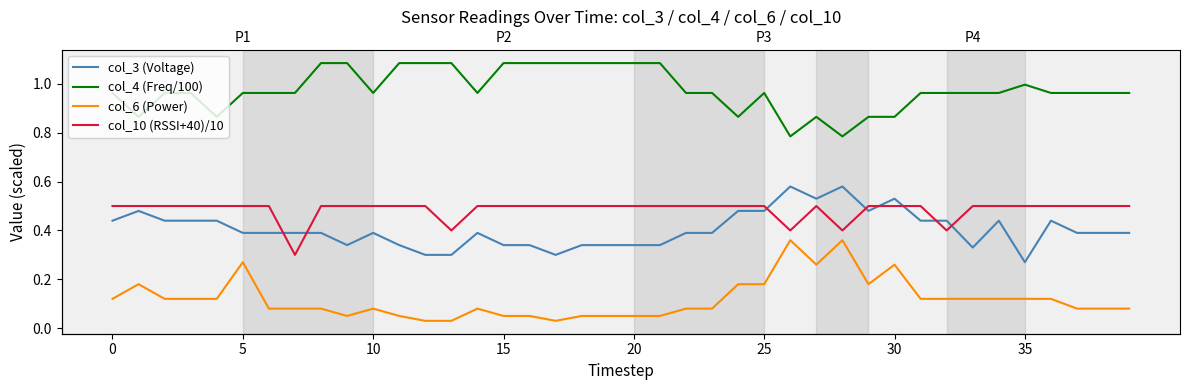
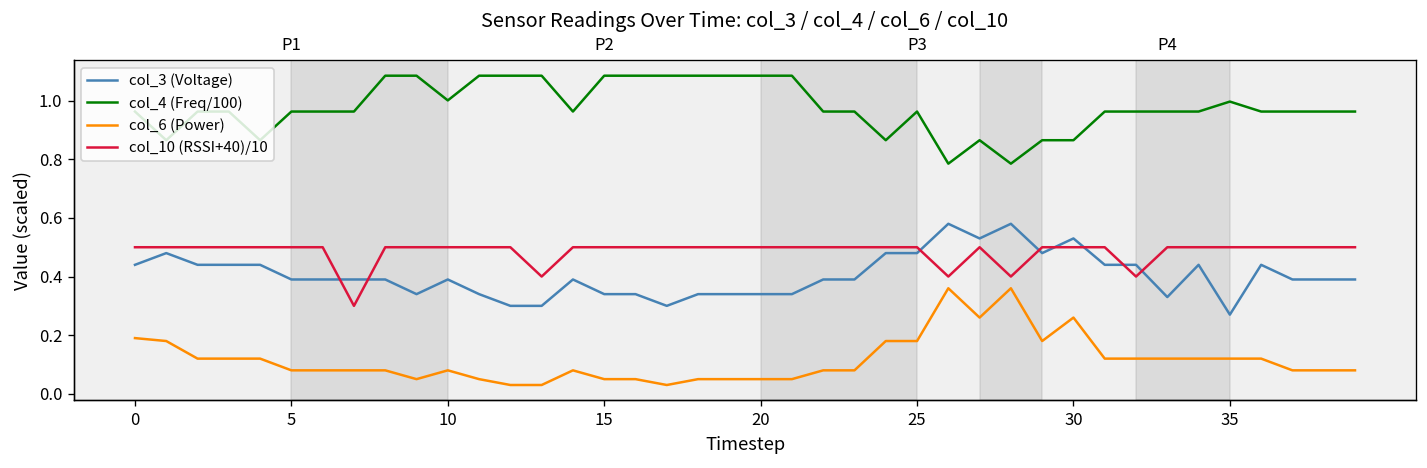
  {
    "col_3 (Voltage)": {
      "0": 0.44,
      "5": 0.39,
      "10": 0.39,
      "15": 0.34,
      "20": 0.34,
      "25": 0.48,
      "30": 0.53,
      "P4": 0.33,
      "35": 0.27
    },
    "col_4 (Freq/100)": {
      "5": 0.96,
-     "10": 0.96,
+     "10": 1.00,
      "15": 1.09,
      "20": 1.09,
      "25": 0.96,
      "30": 0.87,
      "P4": 0.96,
      "35": 1.00
    },
    "col_6 (Power)": {
-     "0": 0.12,
-     "5": 0.27,
+     "0": 0.19,
+     "5": 0.08,
      "10": 0.08,
      "15": 0.05,
      "20": 0.05,
      "25": 0.18,
      "30": 0.26,
      "P4": 0.12,
      "35": 0.12
    },
    "col_10 (RSSI+40)/10": {
      "0": 0.50,
      "5": 0.50,
      "10": 0.50,
      "15": 0.50,
      "20": 0.50,
      "25": 0.50,
      "30": 0.50,
      "P4": 0.50,
      "35": 0.50
    }
  }
